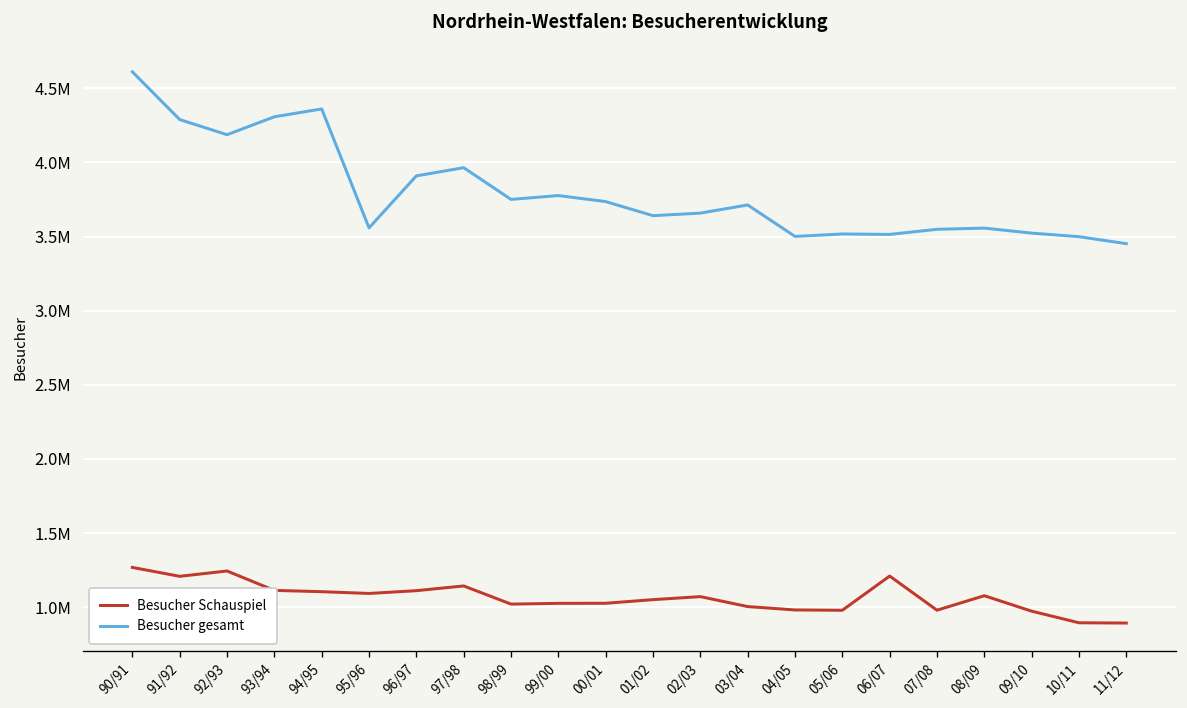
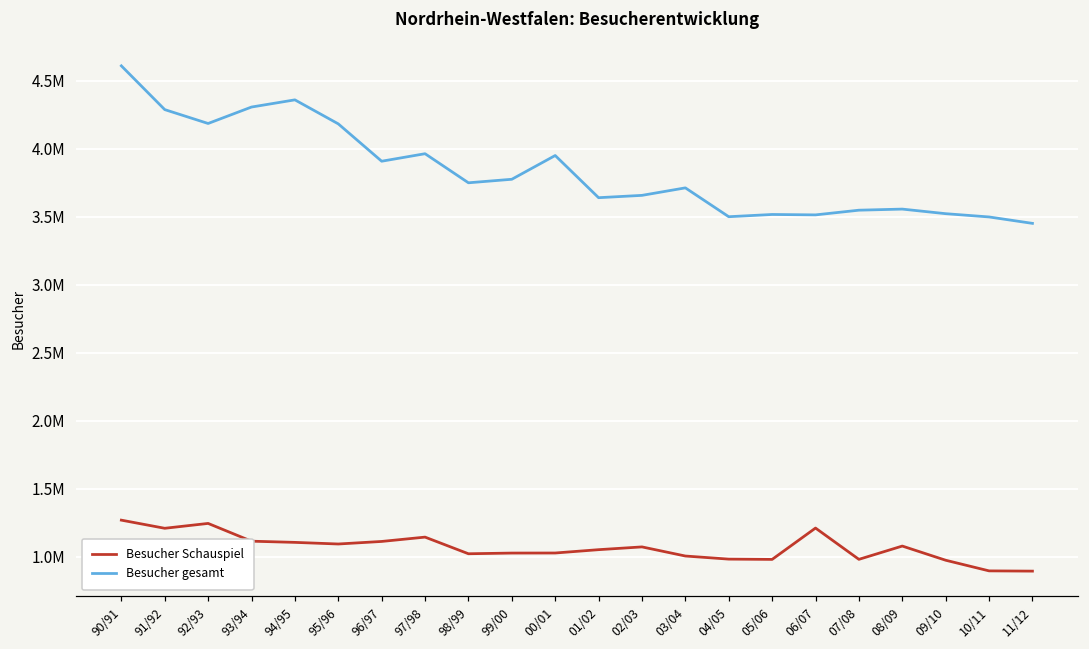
  {
    "Besucher Schauspiel": {
      "90/91": 1270000,
      "91/92": 1210000,
      "92/93": 1240000,
      "93/94": 1110000,
      "94/95": 1100000,
      "95/96": 1090000,
      "96/97": 1110000,
      "97/98": 1140000,
      "98/99": 1020000,
      "99/00": 1030000,
      "00/01": 1030000,
      "01/02": 1050000,
      "02/03": 1070000,
      "03/04": 1000000,
      "04/05": 980000,
      "05/06": 980000,
      "06/07": 1210000,
      "07/08": 980000,
      "08/09": 1080000,
      "09/10": 970000,
      "10/11": 890000,
      "11/12": 890000
    },
    "Besucher gesamt": {
      "90/91": 4610000,
      "91/92": 4290000,
      "92/93": 4190000,
      "93/94": 4310000,
      "94/95": 4360000,
-     "95/96": 3560000,
+     "95/96": 4180000,
      "96/97": 3910000,
      "97/98": 3960000,
      "98/99": 3750000,
      "99/00": 3780000,
-     "00/01": 3740000,
+     "00/01": 3950000,
      "01/02": 3640000,
      "02/03": 3660000,
      "03/04": 3710000,
      "04/05": 3500000,
      "05/06": 3520000,
      "06/07": 3510000,
      "07/08": 3550000,
      "08/09": 3560000,
      "09/10": 3520000,
      "10/11": 3500000,
      "11/12": 3450000
    }
  }
